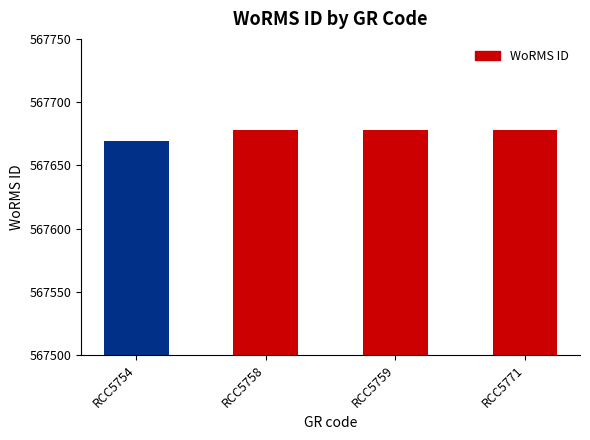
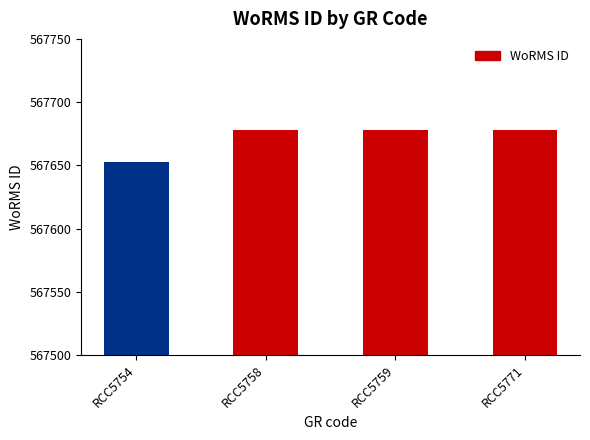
  {
-   "RCC5754": 567669,
+   "RCC5754": 567653,
    "RCC5758": 567678,
    "RCC5759": 567678,
    "RCC5771": 567678
  }
